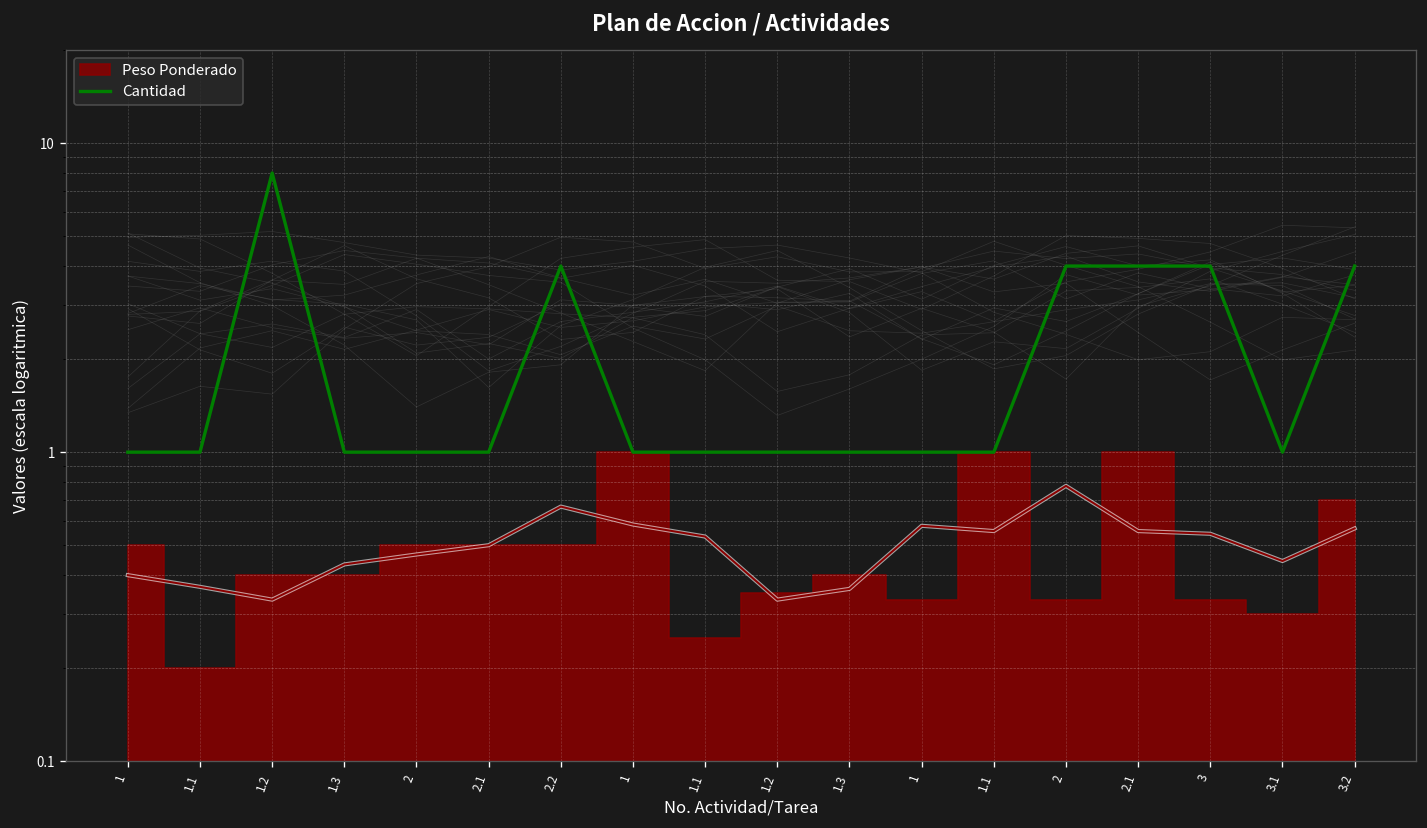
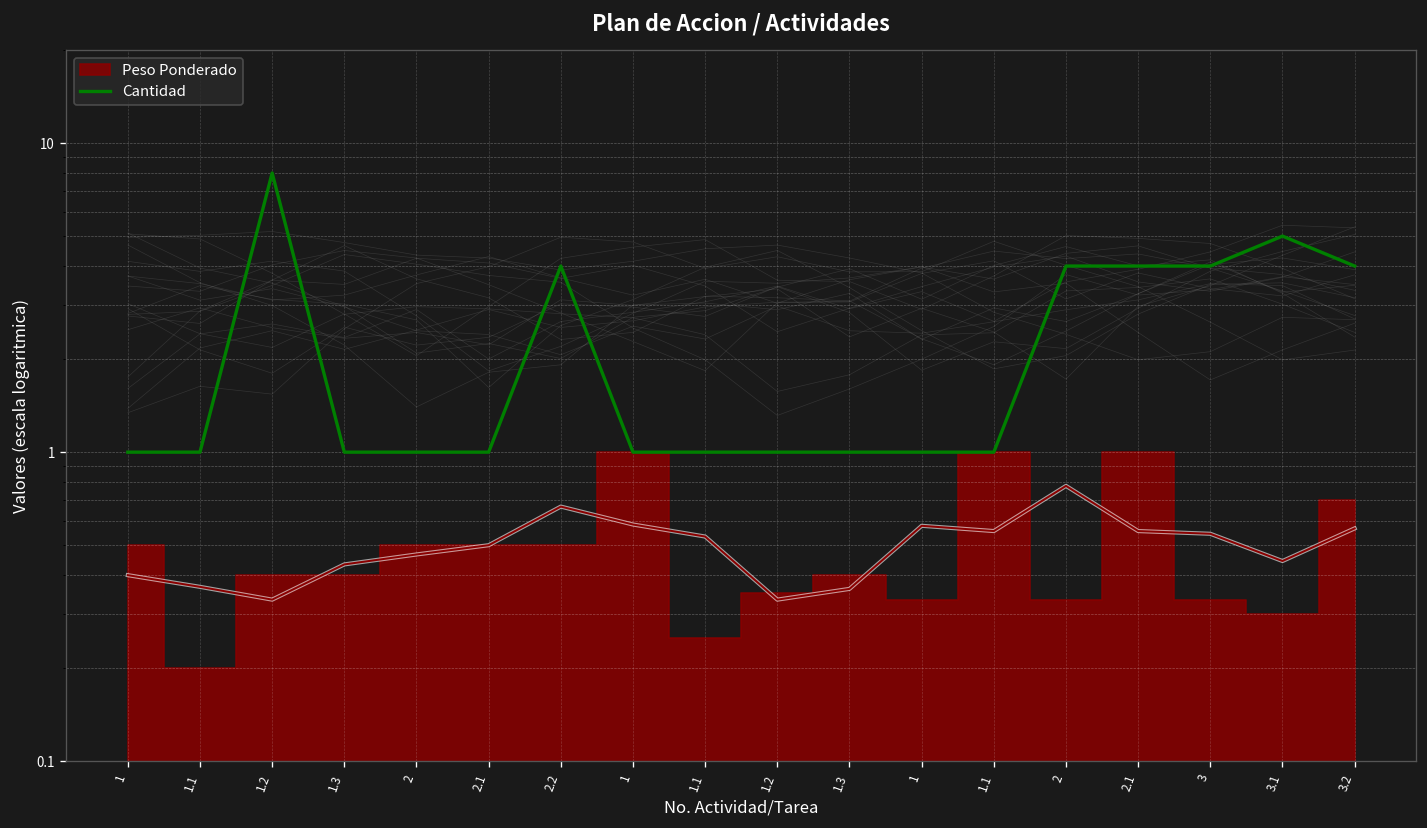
  {
    "Cantidad": {
      "2.2": 4,
-     "3.1": 1,
+     "3.1": 5,
      "3.2": 4
    }
  }
